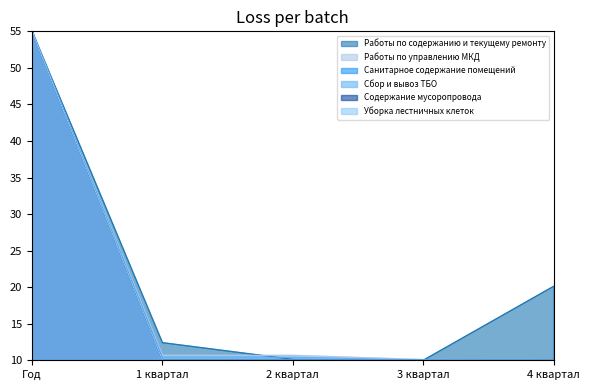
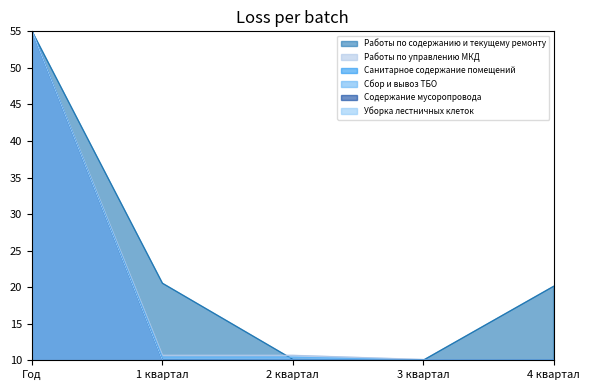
  {
    "Работы по содержанию и текущему ремонту": {
-     "1 квартал": 12,
+     "1 квартал": 21,
      "4 квартал": 20
    }
  }
